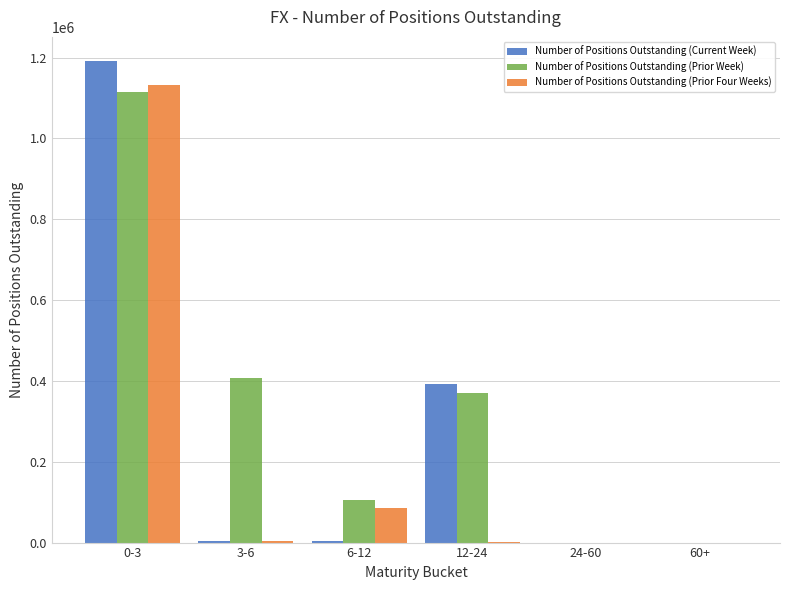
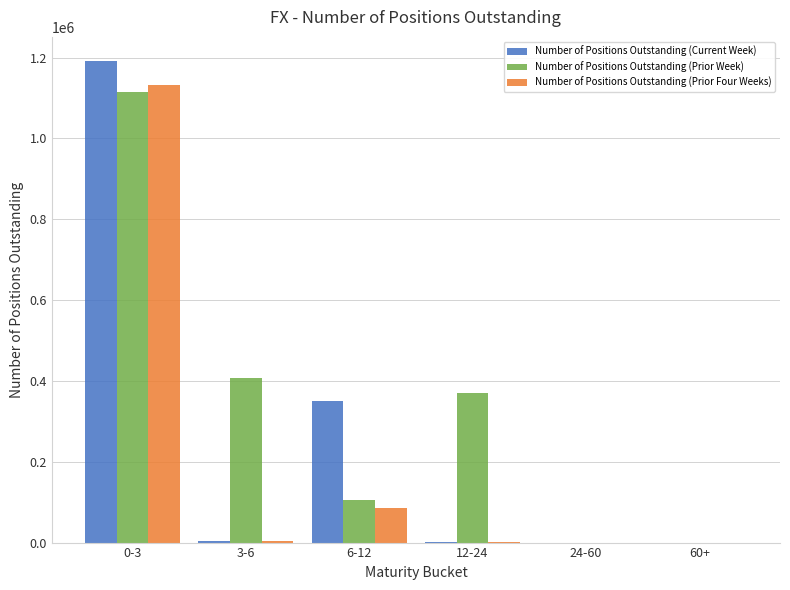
  {
    "Number of Positions Outstanding (Current Week)": {
      "0-3": 1190000,
-     "6-12": 0,
-     "12-24": 390000
+     "6-12": 350000,
+     "12-24": 0
    },
    "Number of Positions Outstanding (Prior Week)": {
      "0-3": 1120000,
      "3-6": 410000,
      "6-12": 110000,
      "12-24": 370000
    },
    "Number of Positions Outstanding (Prior Four Weeks)": {
      "0-3": 1130000,
      "6-12": 90000
    }
  }
